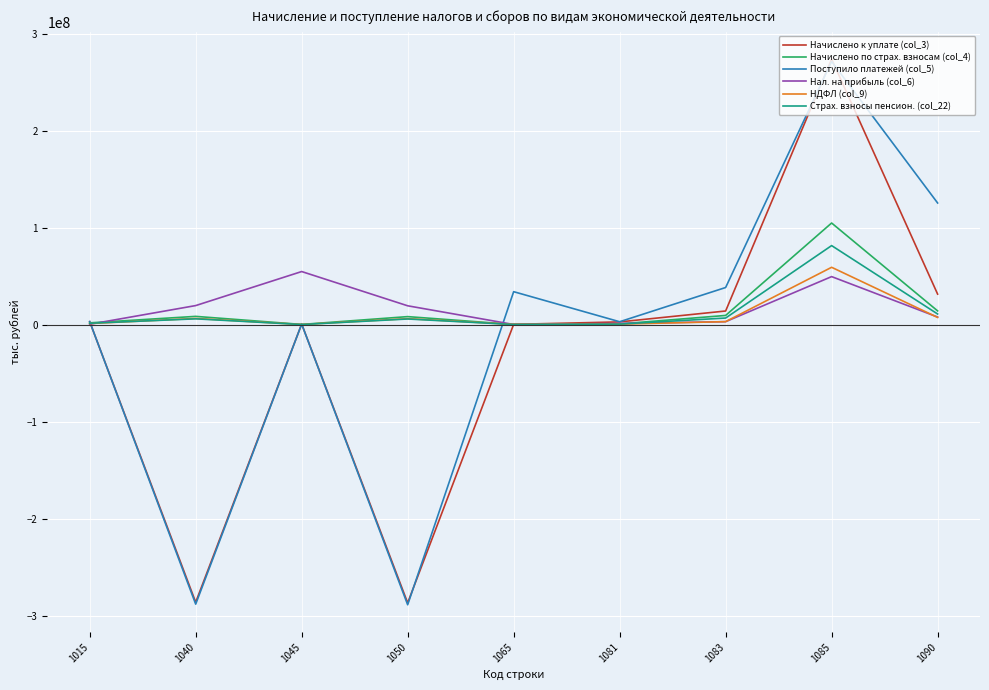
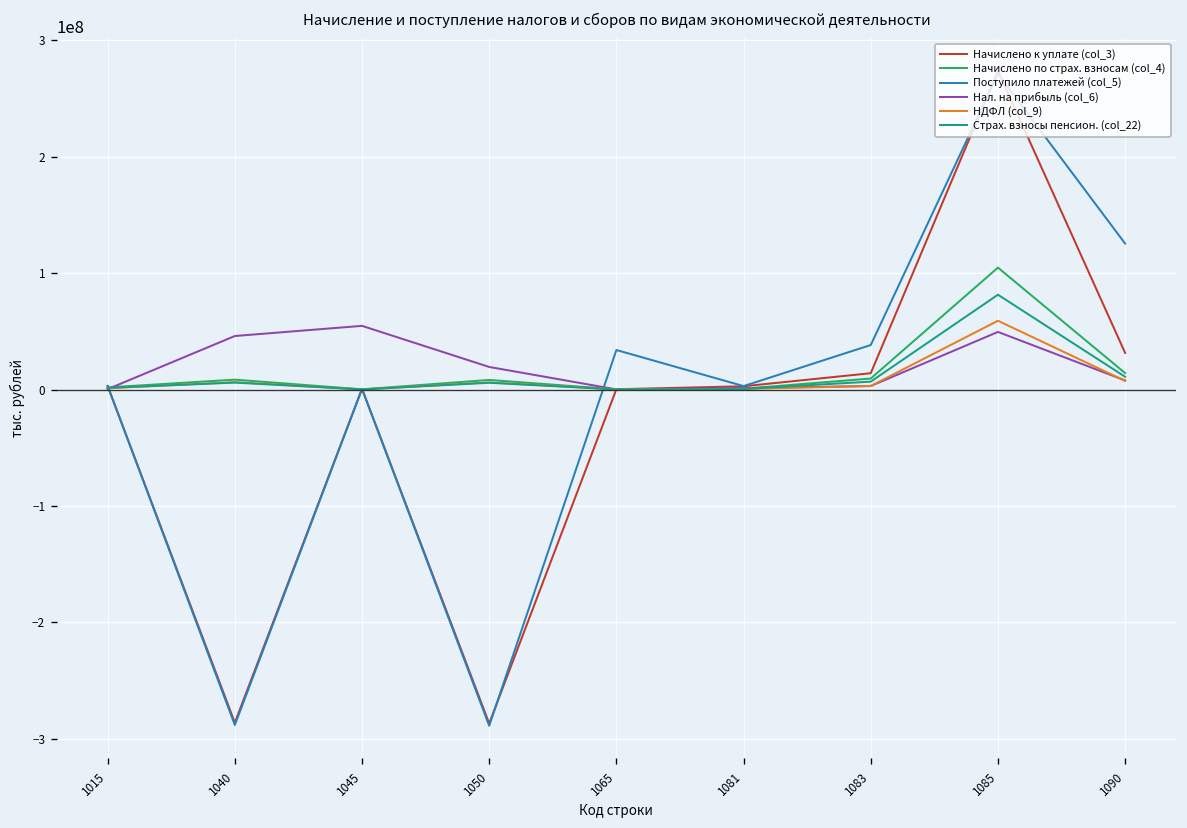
  {
    "Начислено к уплате (col_3)": {
      "1083": 10000000,
      "1090": 30000000
    },
    "Поступило платежей (col_5)": {
      "1065": 30000000,
      "1083": 40000000,
      "1090": 130000000
    },
    "Нал. на прибыль (col_6)": {
-     "1040": 20000000,
+     "1040": 50000000,
      "1045": 50000000,
      "1050": 20000000,
      "1085": 50000000
    },
    "НДФЛ (col_9)": {
      "1085": 60000000
    }
  }
